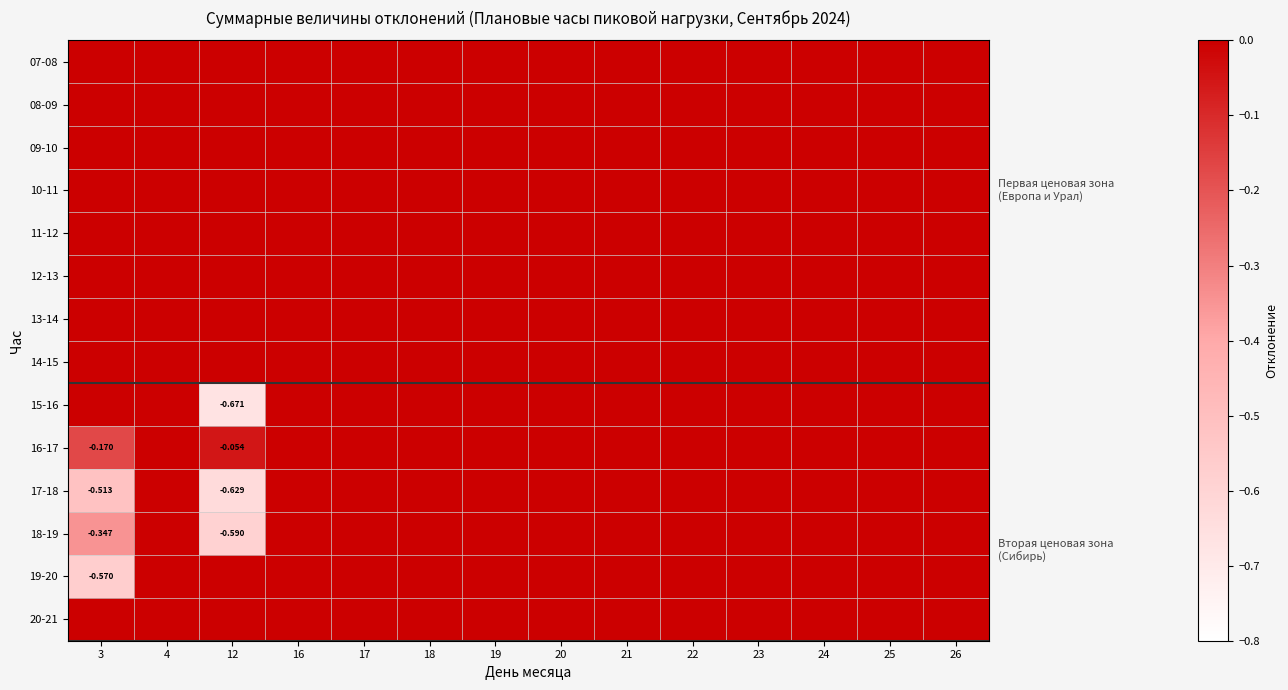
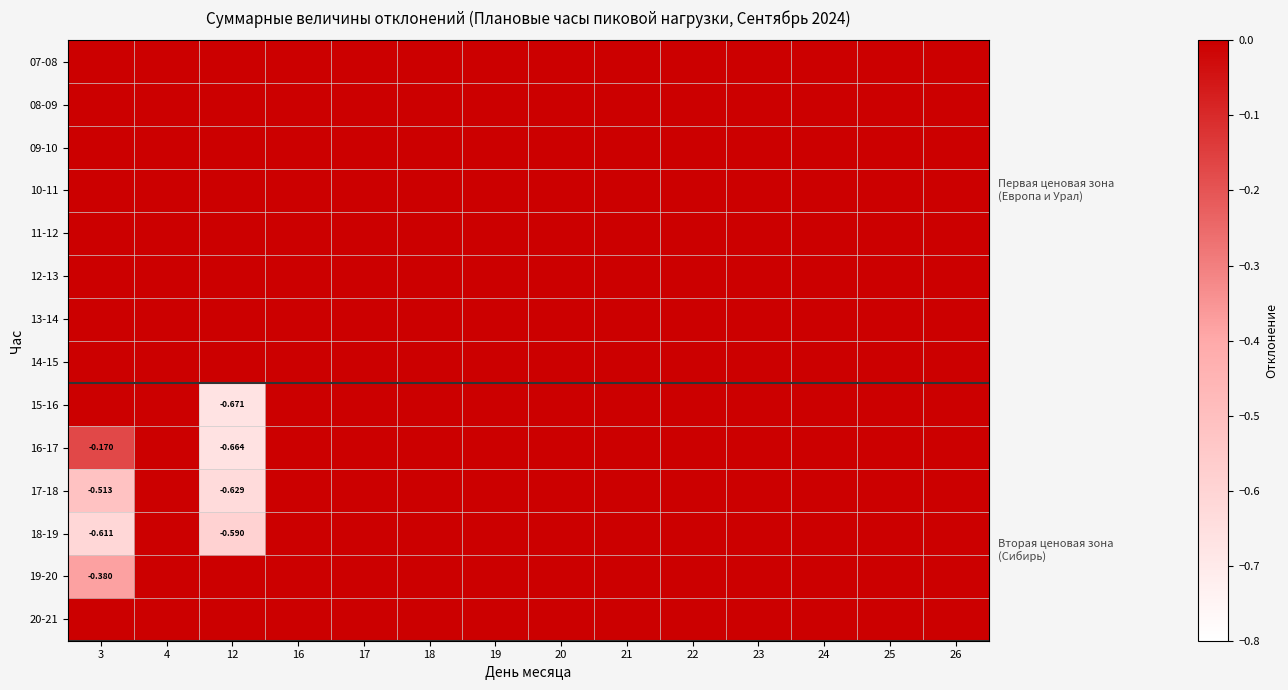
  {
    "15-16": {
      "12": -0.671
    },
    "16-17": {
      "3": -0.170,
-     "12": -0.054
+     "12": -0.664
    },
    "17-18": {
      "3": -0.513,
      "12": -0.629
    },
    "18-19": {
-     "3": -0.347,
+     "3": -0.611,
      "12": -0.590
    },
    "19-20": {
-     "3": -0.570
+     "3": -0.380
    }
  }
